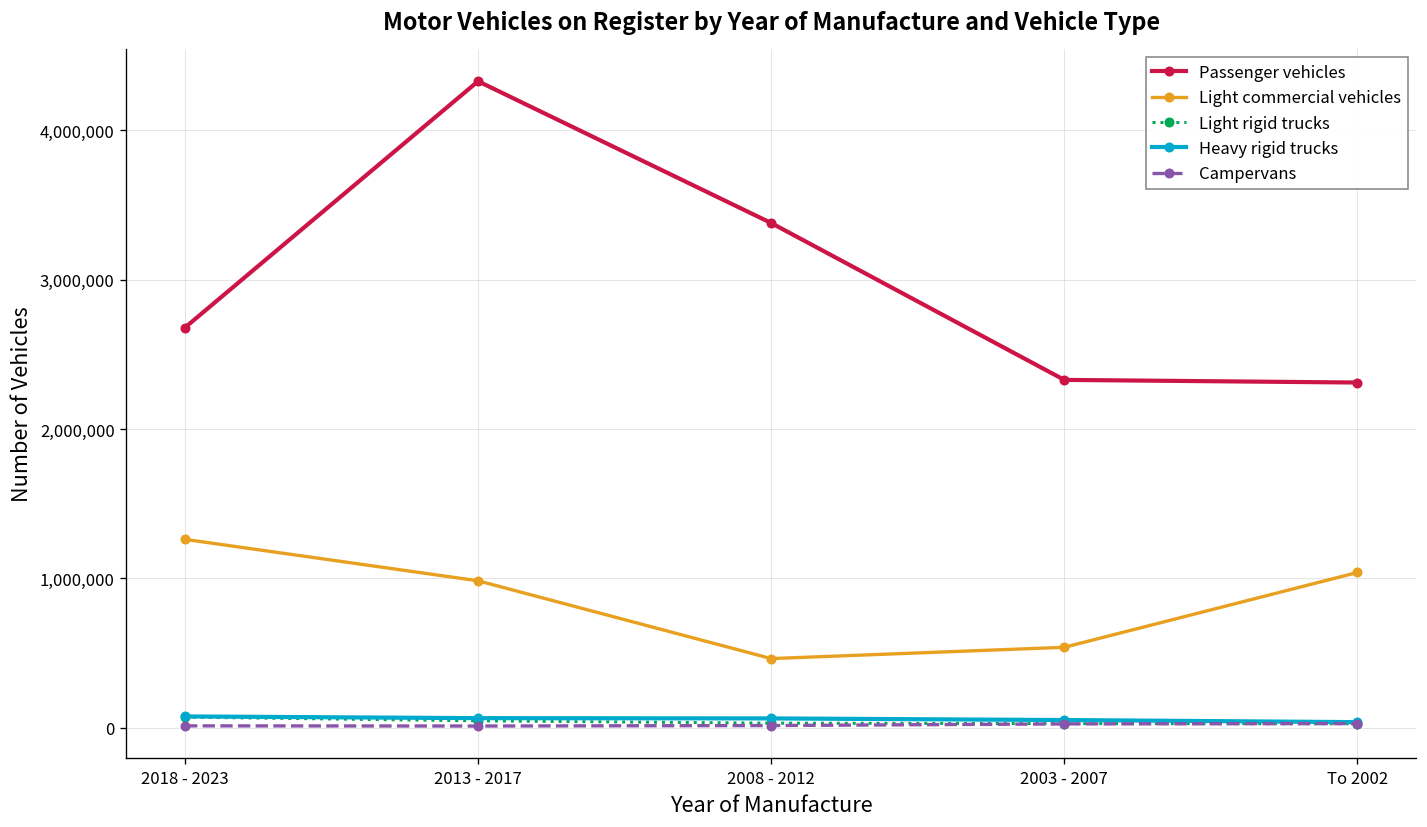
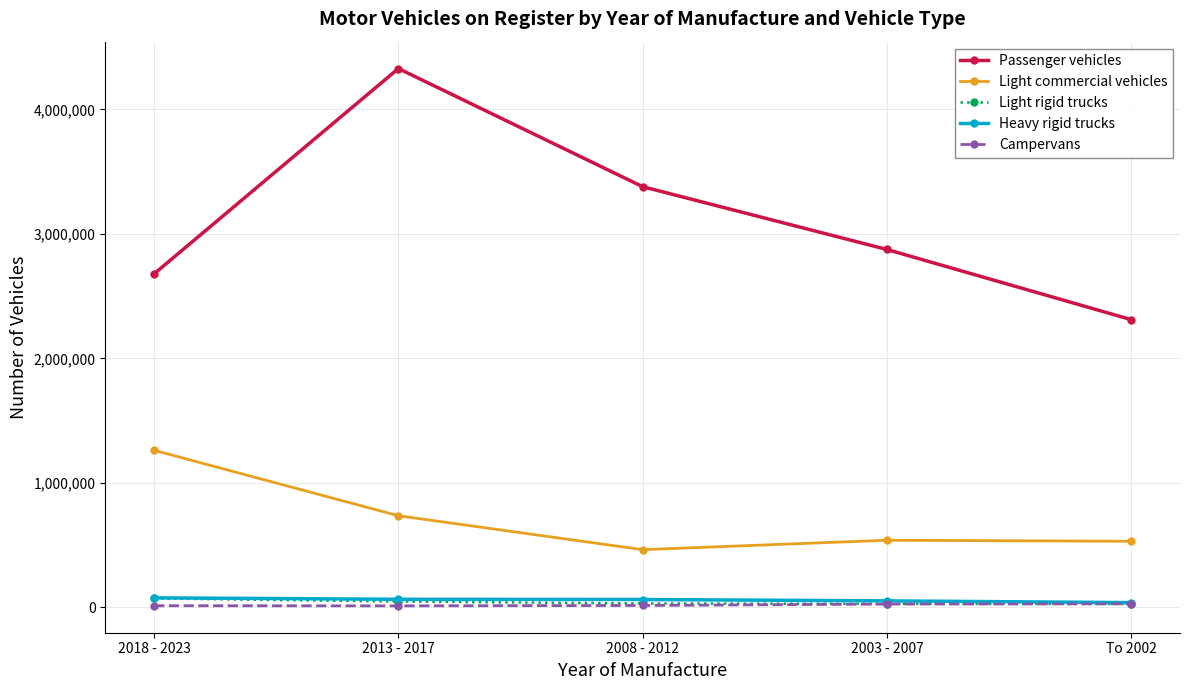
  {
    "Passenger vehicles": {
      "2018 - 2023": "2,680,000",
      "2013 - 2017": "4,330,000",
      "2008 - 2012": "3,380,000",
-     "2003 - 2007": "2,330,000",
+     "2003 - 2007": "2,870,000",
      "To 2002": "2,310,000"
    },
    "Light commercial vehicles": {
      "2018 - 2023": "1,260,000",
-     "2013 - 2017": "980,000",
+     "2013 - 2017": "740,000",
      "2008 - 2012": "460,000",
      "2003 - 2007": "540,000",
-     "To 2002": "1,040,000"
+     "To 2002": "530,000"
    },
    "Heavy rigid trucks": {
      "2008 - 2012": "60,000",
      "2003 - 2007": "50,000"
    },
    "Campervans": {
      "2018 - 2023": "10,000",
      "2013 - 2017": "10,000"
    }
  }
